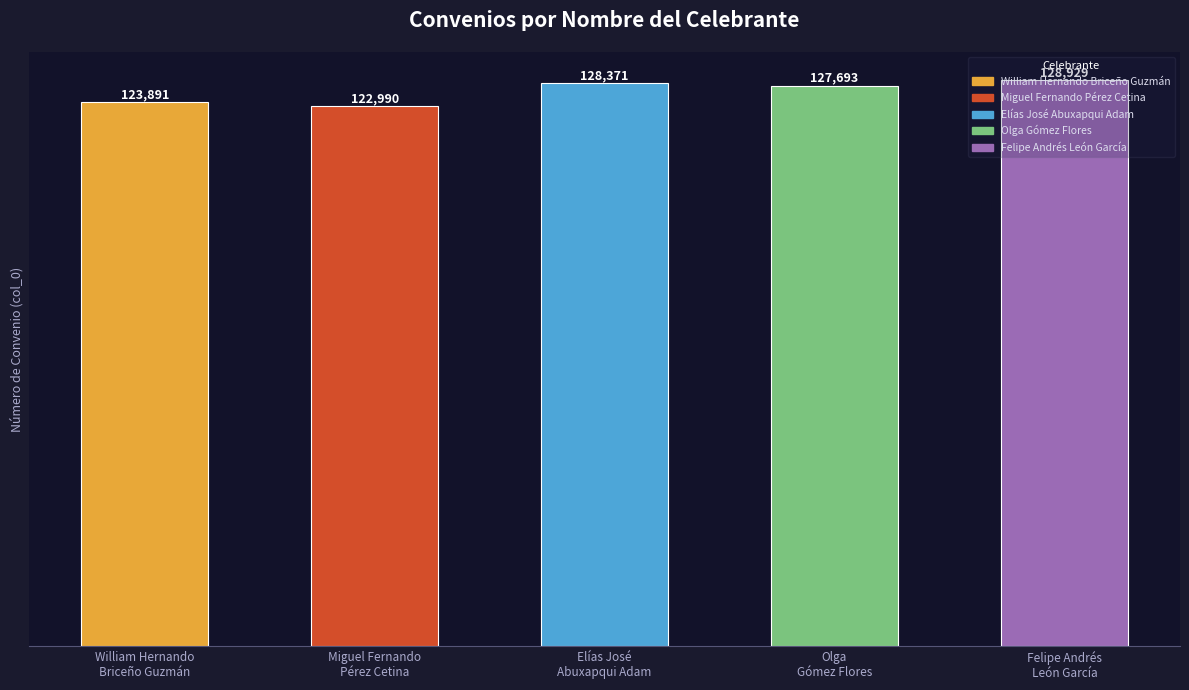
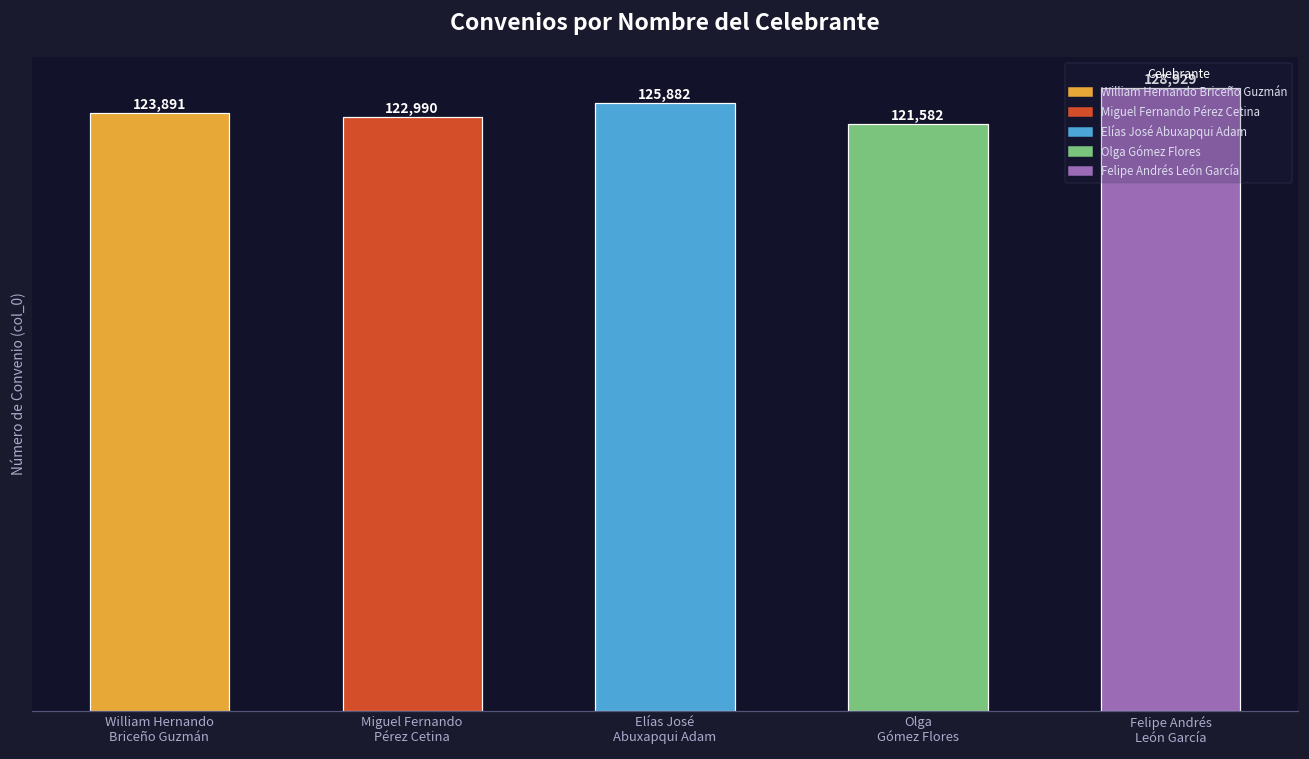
  {
    "William Hernando Briceño Guzmán": "123,891",
    "Miguel Fernando Pérez Cetina": "122,990",
-   "Elías José Abuxapqui Adam": "128,371",
-   "Olga Gómez Flores": "127,693"
+   "Elías José Abuxapqui Adam": "125,882",
+   "Olga Gómez Flores": "121,582"
  }
